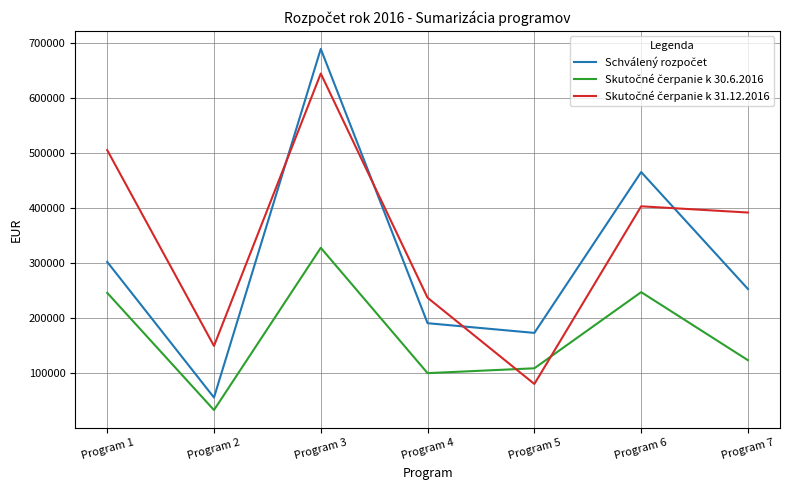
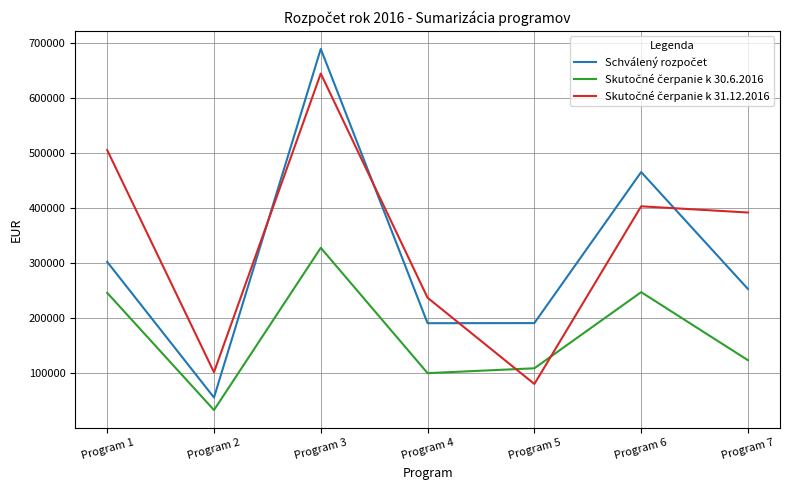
  {
    "Schválený rozpočet": {
      "Program 1": 300000,
      "Program 2": 60000,
      "Program 3": 690000,
      "Program 4": 190000,
-     "Program 5": 170000,
+     "Program 5": 190000,
      "Program 6": 470000,
      "Program 7": 250000
    },
    "Skutočné čerpanie k 30.6.2016": {
      "Program 1": 250000,
      "Program 2": 30000,
      "Program 3": 330000,
      "Program 4": 100000,
      "Program 5": 110000,
      "Program 6": 250000,
      "Program 7": 120000
    },
    "Skutočné čerpanie k 31.12.2016": {
      "Program 1": 510000,
-     "Program 2": 150000,
+     "Program 2": 100000,
      "Program 3": 640000,
      "Program 4": 240000,
      "Program 5": 80000,
      "Program 6": 400000,
      "Program 7": 390000
    }
  }
